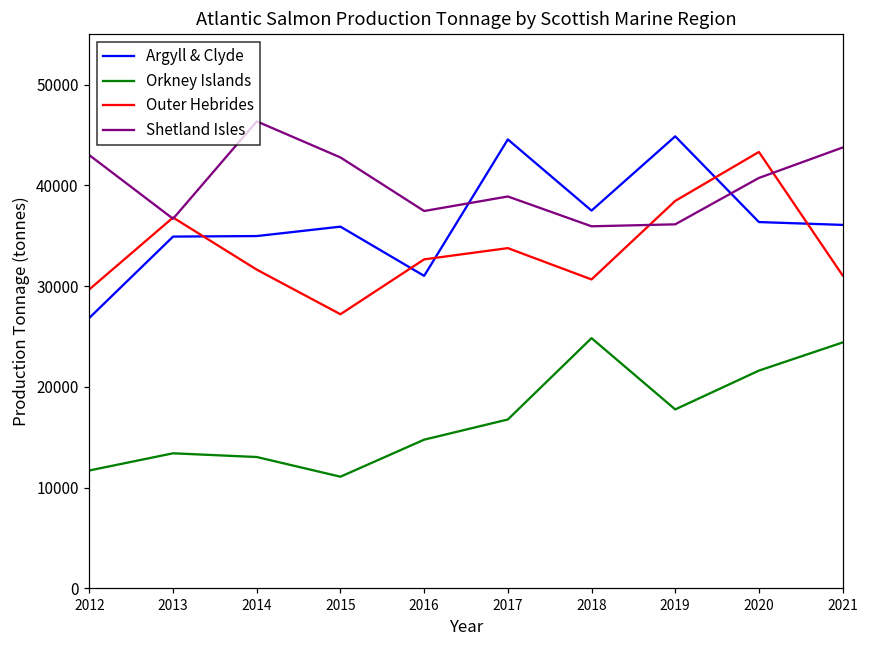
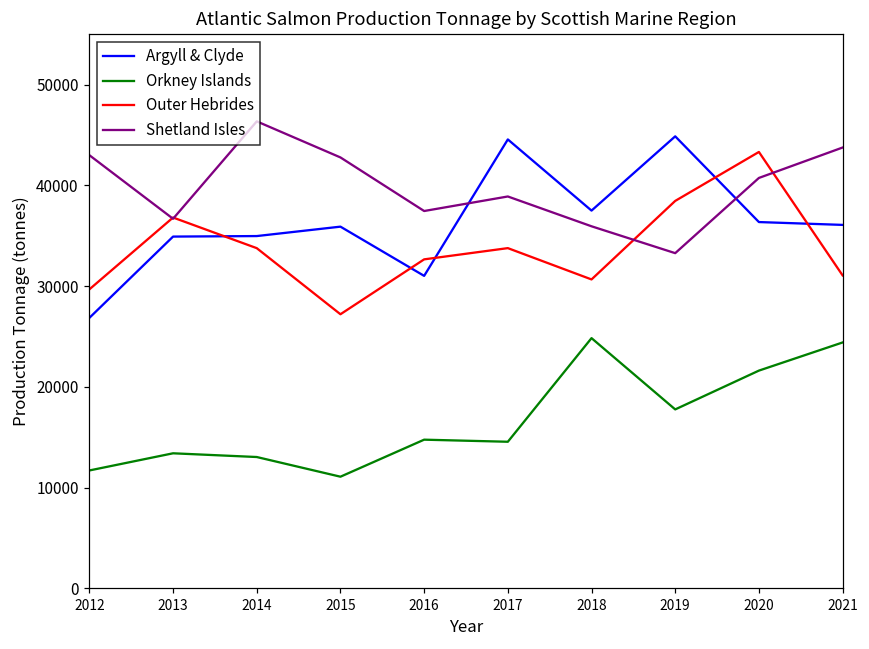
  {
    "Argyll & Clyde": {
      "2012": 27000,
      "2013": 35000,
      "2014": 35000,
      "2015": 36000,
      "2016": 31000,
      "2017": 45000,
      "2018": 38000,
      "2019": 45000,
      "2020": 36000,
      "2021": 36000
    },
    "Orkney Islands": {
      "2012": 12000,
      "2013": 13000,
      "2014": 13000,
      "2015": 11000,
      "2016": 15000,
-     "2017": 17000,
+     "2017": 15000,
      "2018": 25000,
      "2019": 18000,
      "2020": 22000,
      "2021": 24000
    },
    "Outer Hebrides": {
      "2012": 30000,
-     "2014": 32000,
+     "2014": 34000,
      "2015": 27000,
      "2016": 33000,
      "2017": 34000,
      "2018": 31000,
      "2019": 38000,
      "2020": 43000,
      "2021": 31000
    },
    "Shetland Isles": {
      "2012": 43000,
      "2015": 43000,
      "2016": 37000,
      "2017": 39000,
      "2018": 36000,
-     "2019": 36000,
+     "2019": 33000,
      "2020": 41000,
      "2021": 44000
    }
  }
